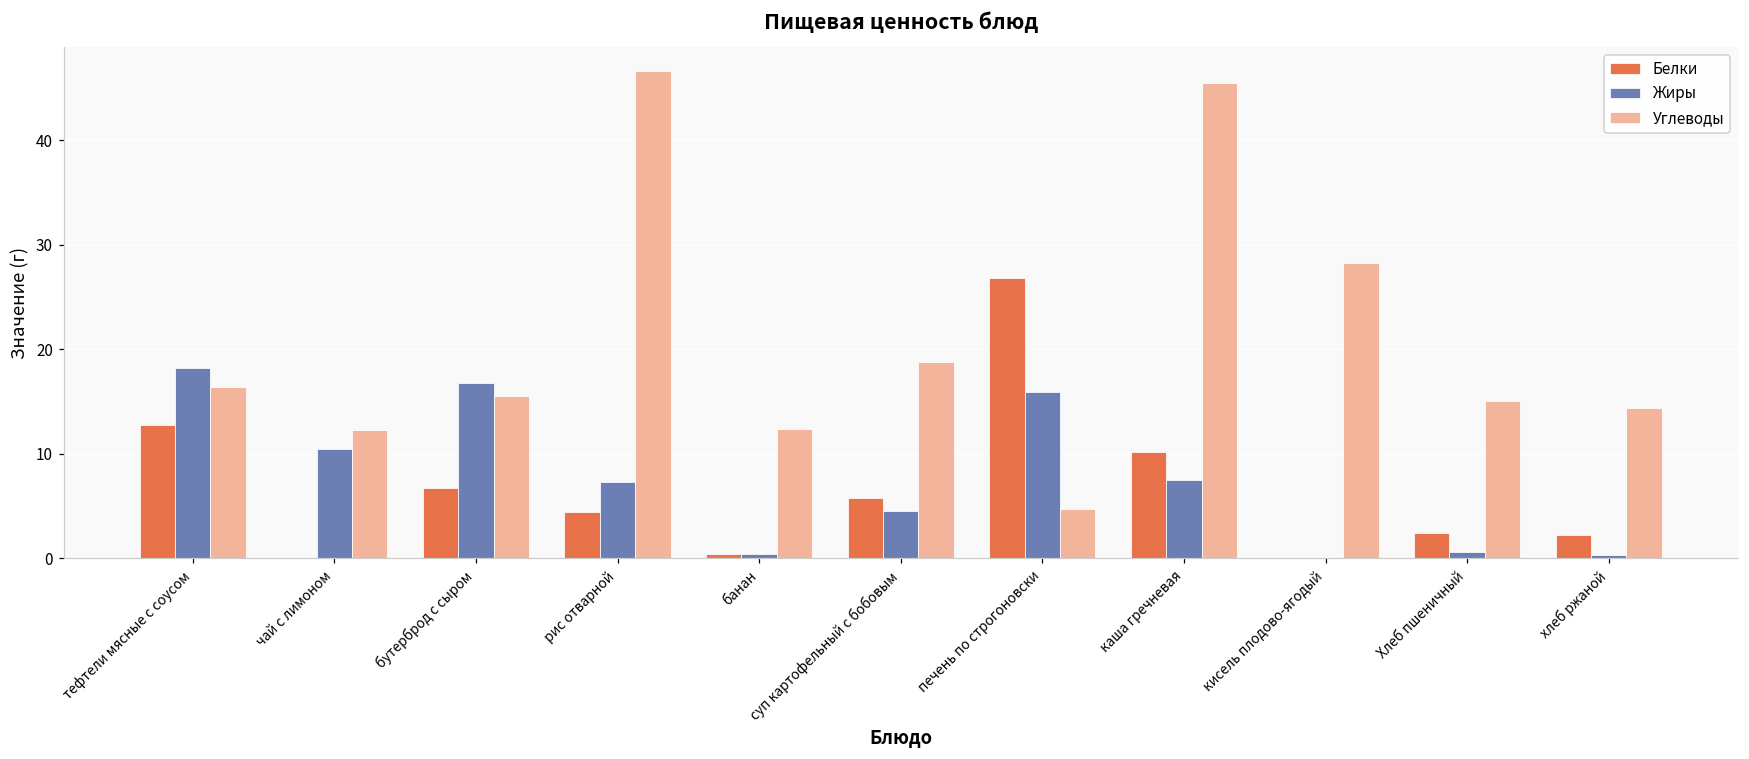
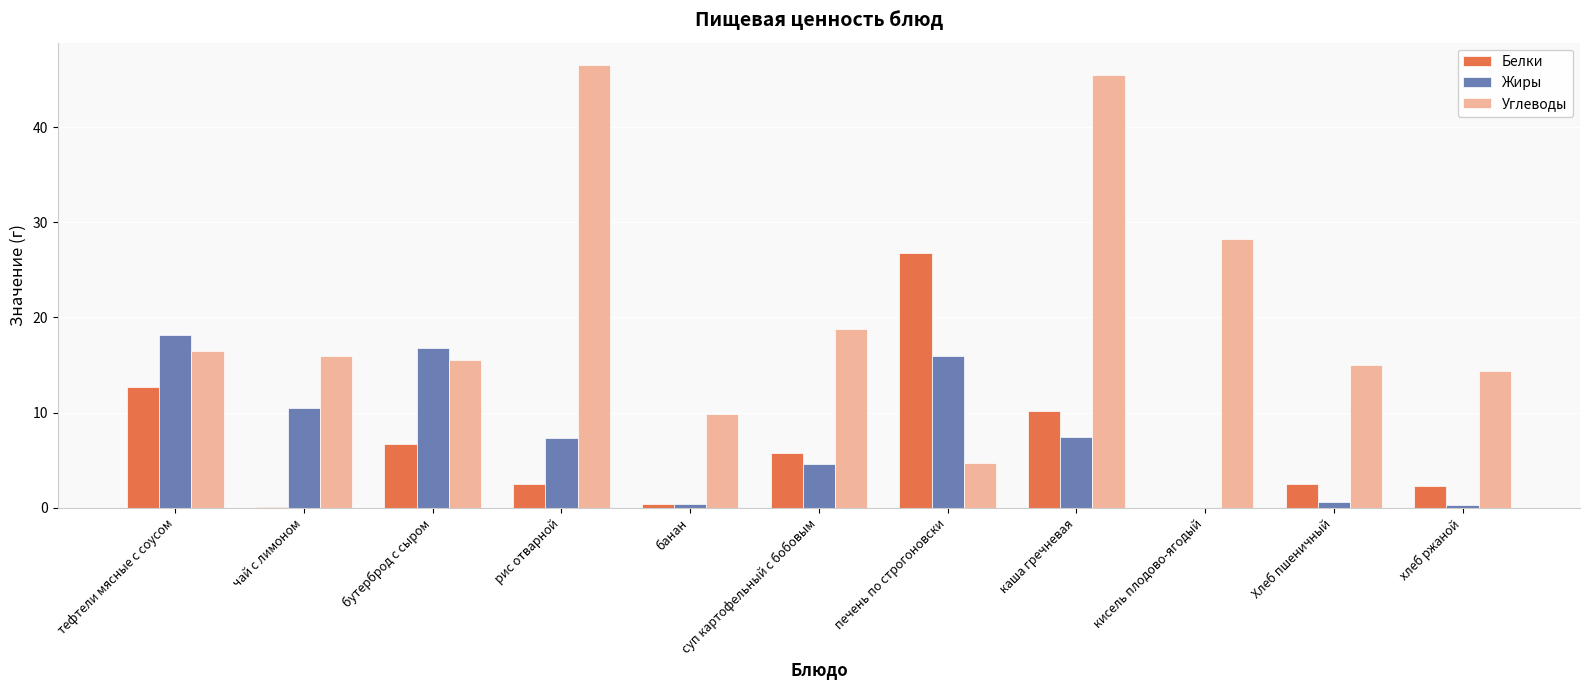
  {
    "Белки": {
      "тефтели мясные с соусом": 13,
      "бутерброд с сыром": 7,
-     "рис отварной": 4,
+     "рис отварной": 2,
      "банан": 0,
      "суп картофельный с бобовым": 6,
      "печень по строгоновски": 27,
      "каша гречневая": 10,
      "кисель плодово-ягодый": 0,
      "Хлеб пшеничный": 2,
      "хлеб ржаной": 2
    },
    "Жиры": {
      "тефтели мясные с соусом": 18,
      "чай с лимоном": 10,
      "бутерброд с сыром": 17,
      "рис отварной": 7,
      "банан": 0,
      "суп картофельный с бобовым": 5,
      "печень по строгоновски": 16,
      "каша гречневая": 7,
      "кисель плодово-ягодый": 0,
      "Хлеб пшеничный": 1,
      "хлеб ржаной": 0
    },
    "Углеводы": {
      "тефтели мясные с соусом": 16,
-     "чай с лимоном": 12,
+     "чай с лимоном": 16,
      "бутерброд с сыром": 16,
      "рис отварной": 47,
-     "банан": 12,
+     "банан": 10,
      "суп картофельный с бобовым": 19,
      "печень по строгоновски": 5,
      "каша гречневая": 45,
      "кисель плодово-ягодый": 28,
      "Хлеб пшеничный": 15,
      "хлеб ржаной": 14
    }
  }
